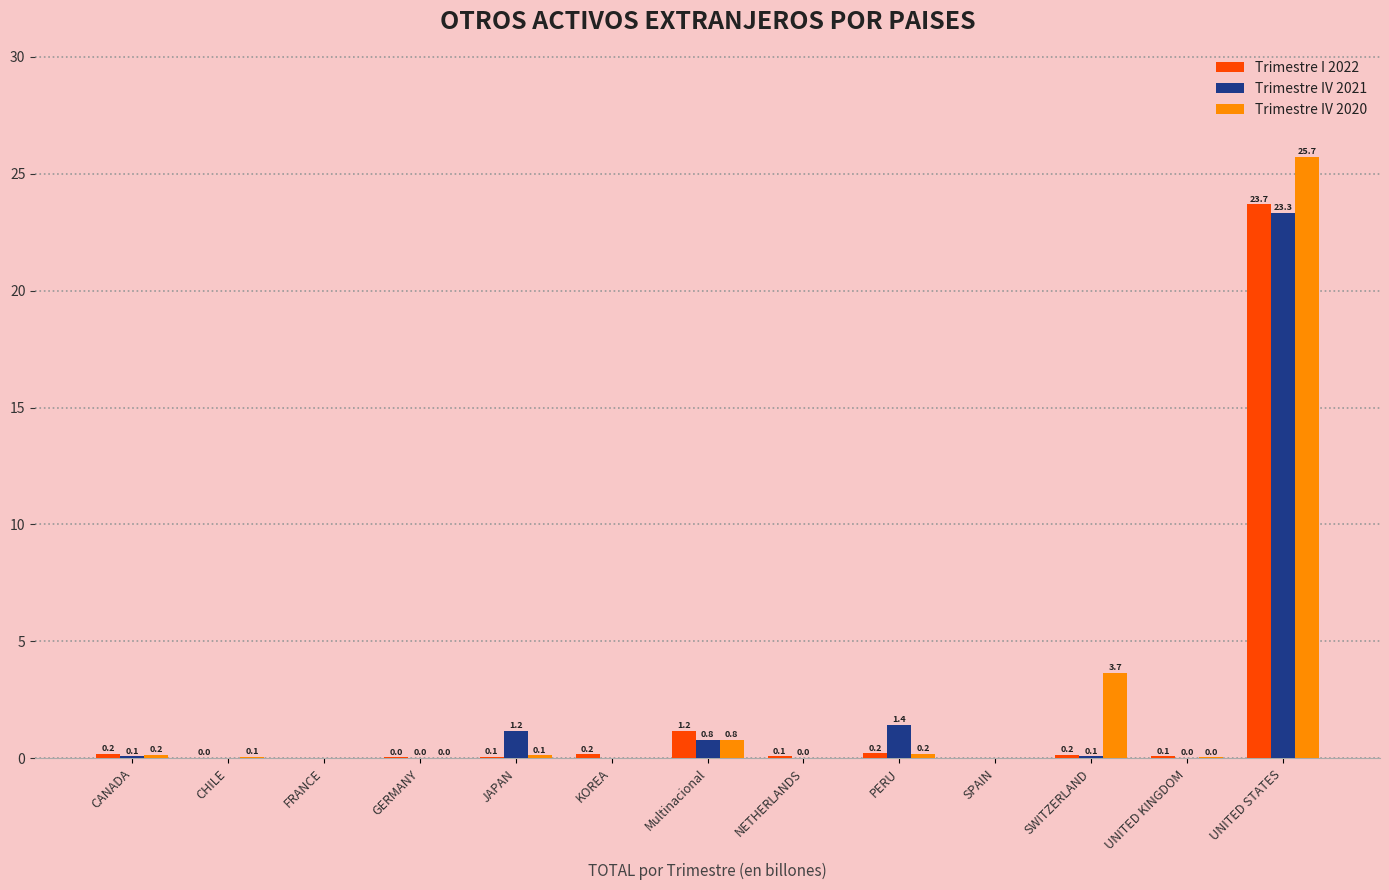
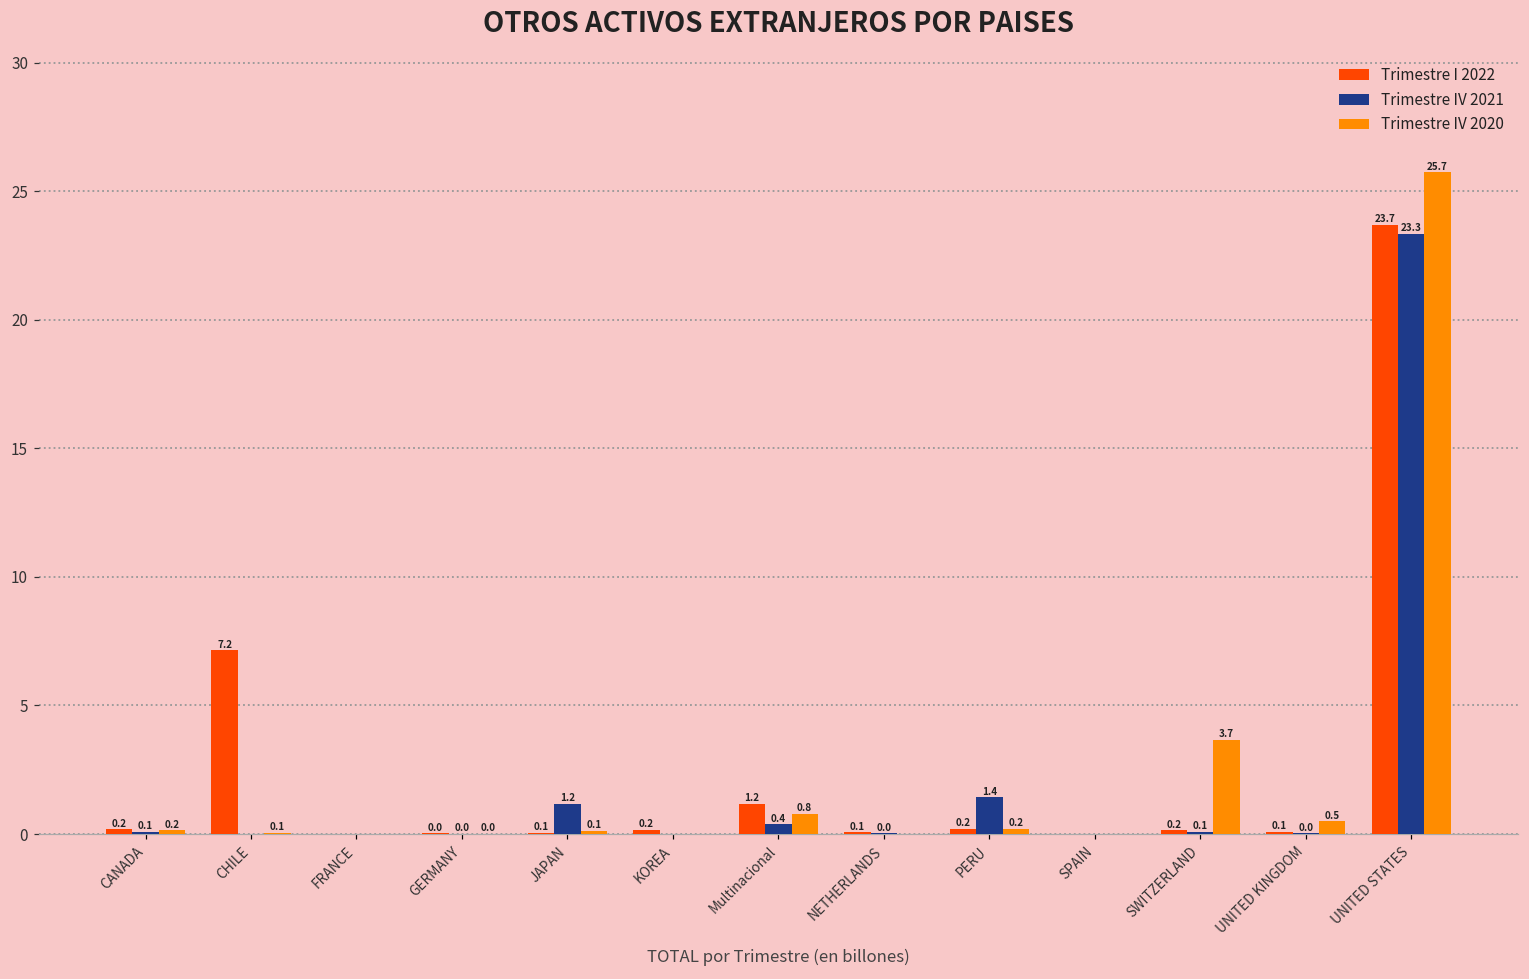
  {
    "Trimestre I 2022": {
      "CANADA": 0.2,
-     "CHILE": 0.0,
+     "CHILE": 7.2,
      "GERMANY": 0.0,
      "JAPAN": 0.1,
      "KOREA": 0.2,
      "Multinacional": 1.2,
      "NETHERLANDS": 0.1,
      "PERU": 0.2,
      "SWITZERLAND": 0.2,
      "UNITED KINGDOM": 0.1,
      "UNITED STATES": 23.7
    },
    "Trimestre IV 2021": {
      "CANADA": 0.1,
      "GERMANY": 0.0,
      "JAPAN": 1.2,
-     "Multinacional": 0.8,
+     "Multinacional": 0.4,
      "NETHERLANDS": 0.0,
      "PERU": 1.4,
      "SWITZERLAND": 0.1,
      "UNITED KINGDOM": 0.0,
      "UNITED STATES": 23.3
    },
    "Trimestre IV 2020": {
      "CANADA": 0.2,
      "CHILE": 0.1,
      "GERMANY": 0.0,
      "JAPAN": 0.1,
      "Multinacional": 0.8,
      "PERU": 0.2,
      "SWITZERLAND": 3.7,
-     "UNITED KINGDOM": 0.0,
+     "UNITED KINGDOM": 0.5,
      "UNITED STATES": 25.7
    }
  }
